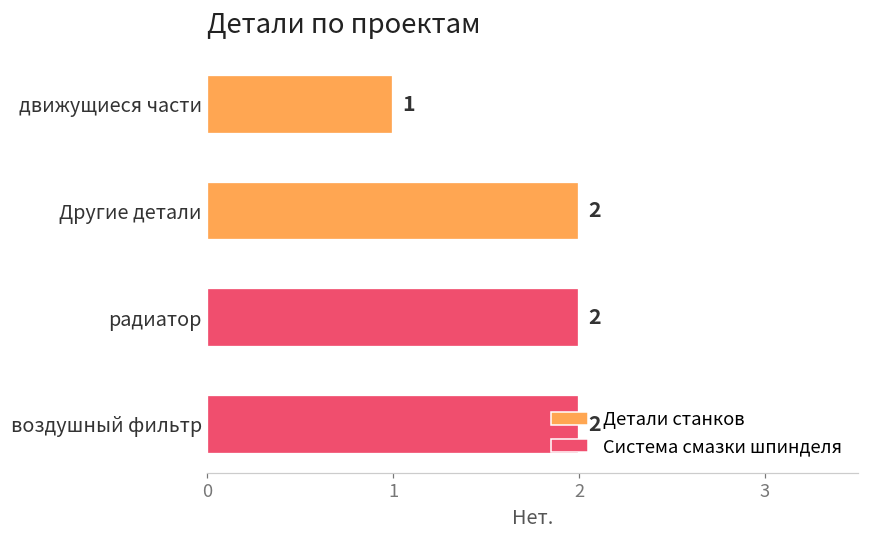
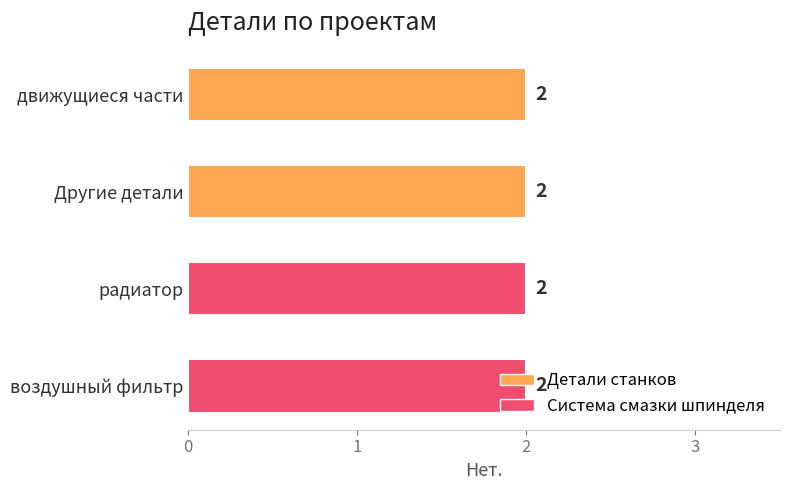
  {
-   "движущиеся части": 1,
+   "движущиеся части": 2,
    "Другие детали": 2,
    "радиатор": 2,
    "воздушный фильтр": 2
  }
